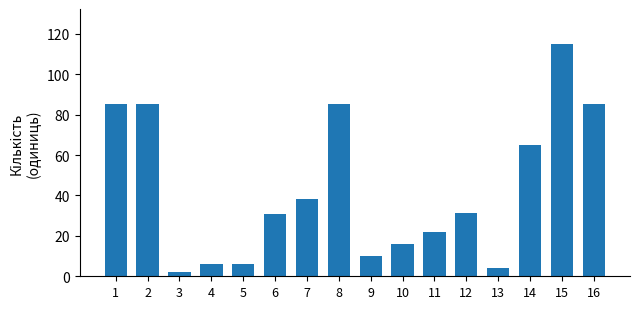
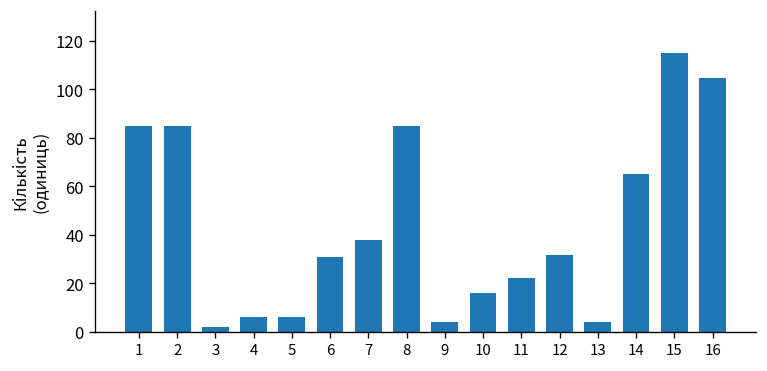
  {
    "1": 85,
    "2": 85,
    "3": 2,
    "4": 6,
    "5": 6,
    "6": 31,
    "7": 38,
    "8": 85,
-   "9": 10,
+   "9": 4,
    "10": 16,
    "11": 22,
    "12": 32,
    "13": 4,
    "14": 65,
    "15": 115,
-   "16": 85
+   "16": 105
  }
